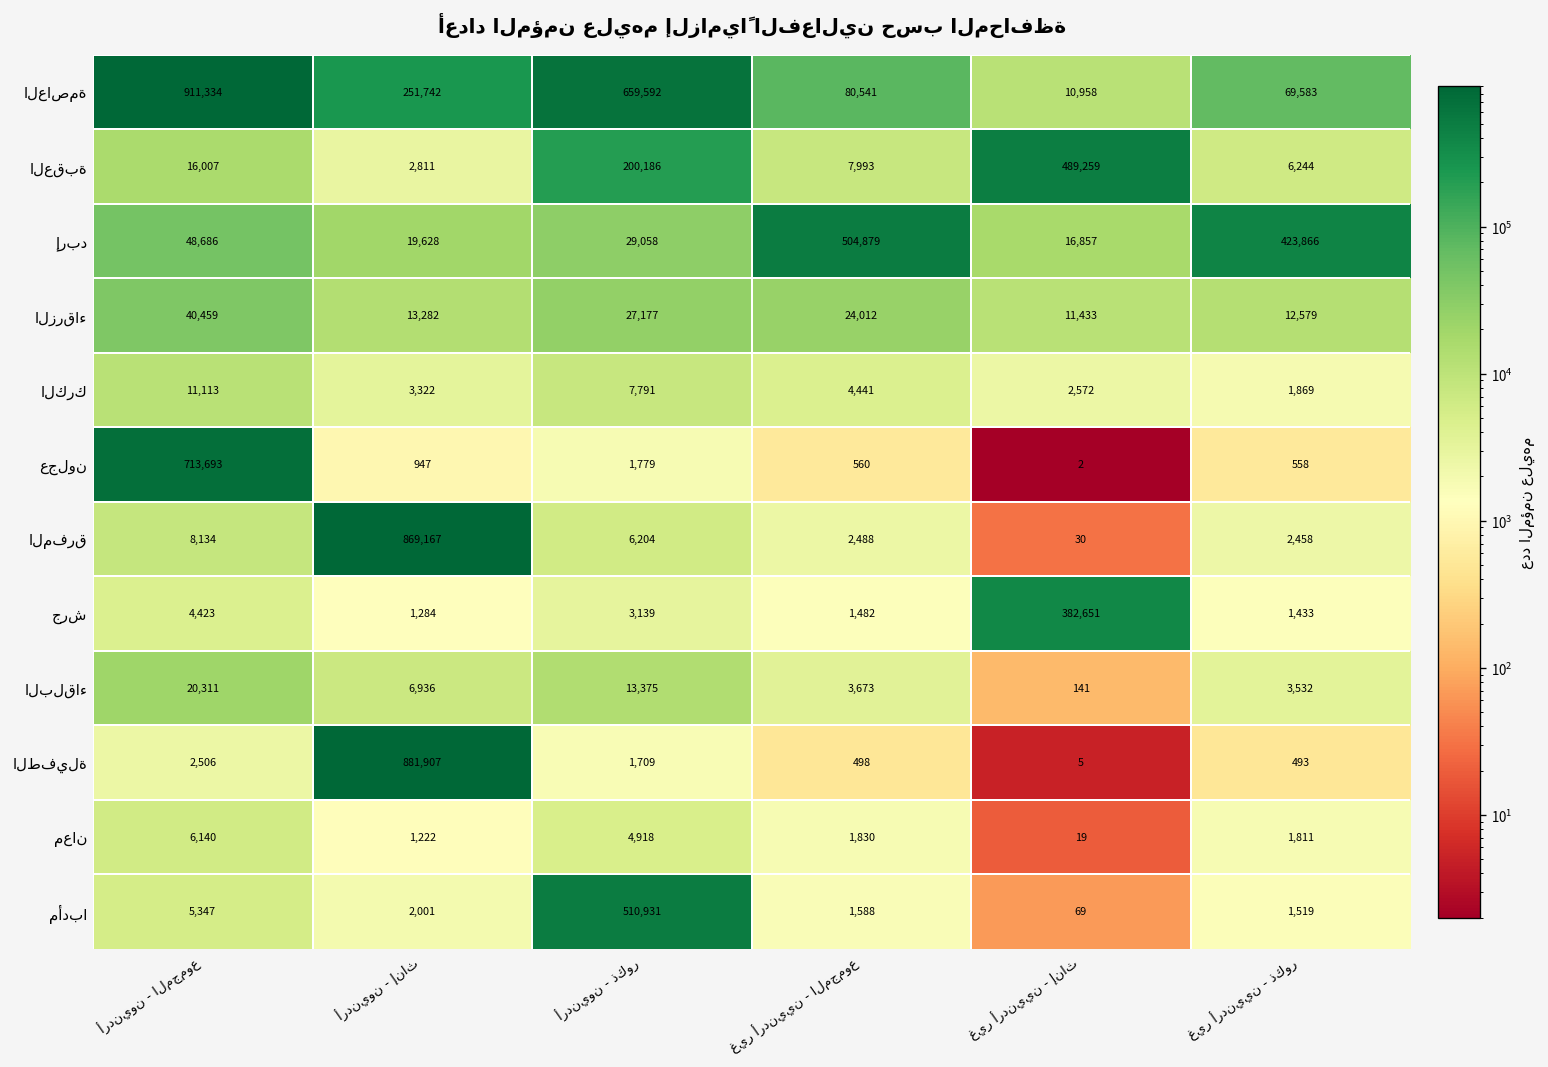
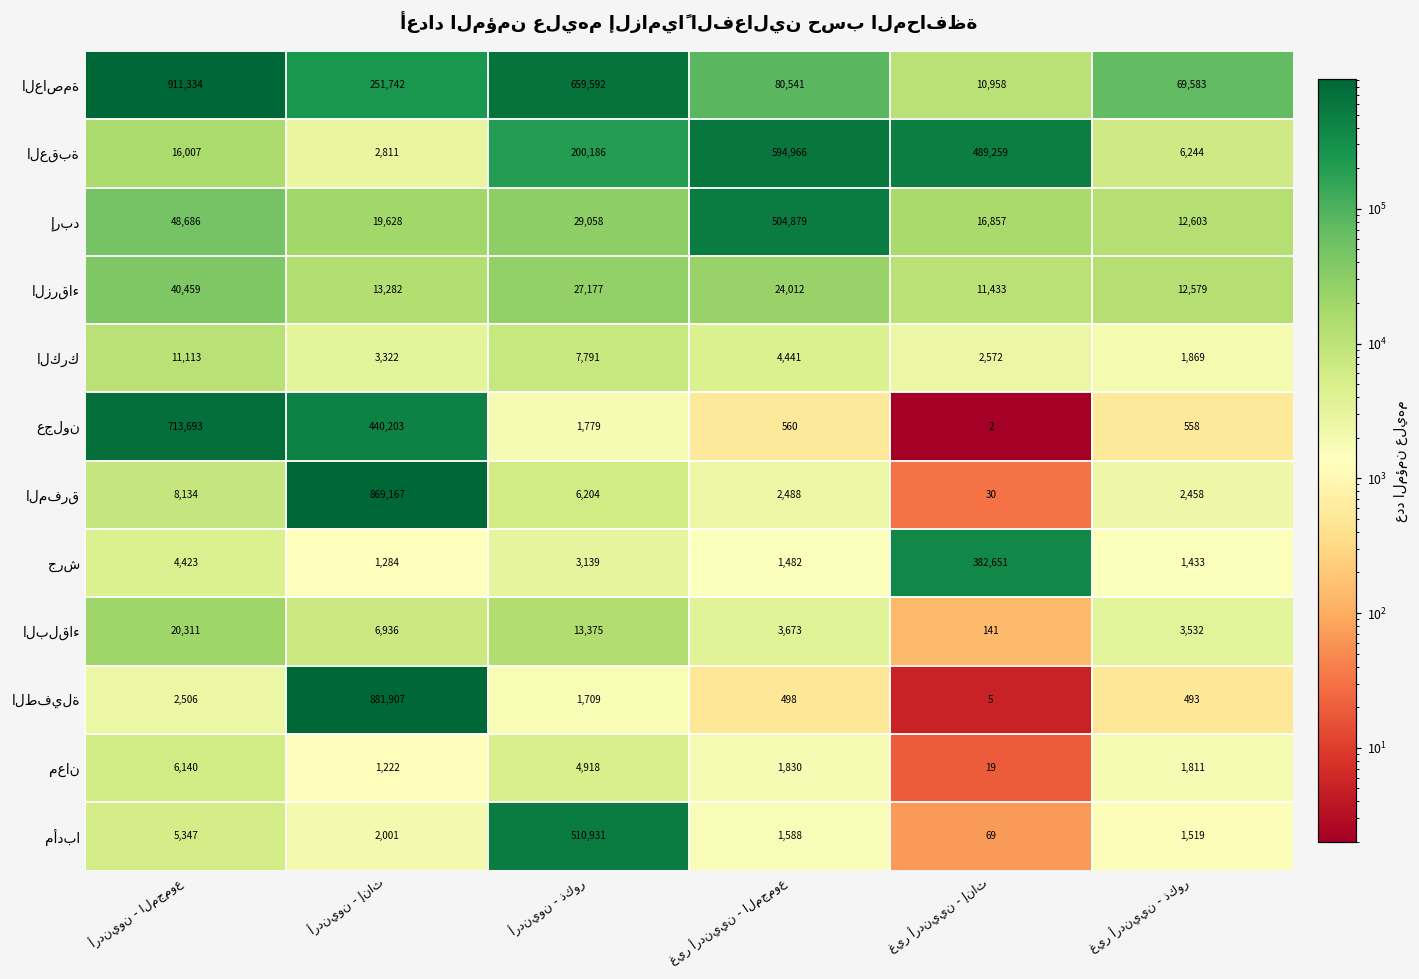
  {
    "العاصمة": {
      "أردنيون - المجموع": "911,334",
      "أردنيون - إناث": "251,742",
      "أردنيون - ذكور": "659,592",
      "غير أردنيين - المجموع": "80,541",
      "غير أردنيين - إناث": "10,958",
      "غير أردنيين - ذكور": "69,583"
    },
    "العقبة": {
      "أردنيون - المجموع": "16,007",
      "أردنيون - إناث": "2,811",
      "أردنيون - ذكور": "200,186",
-     "غير أردنيين - المجموع": "7,993",
+     "غير أردنيين - المجموع": "594,966",
      "غير أردنيين - إناث": "489,259",
      "غير أردنيين - ذكور": "6,244"
    },
    "إربد": {
      "أردنيون - المجموع": "48,686",
      "أردنيون - إناث": "19,628",
      "أردنيون - ذكور": "29,058",
      "غير أردنيين - المجموع": "504,879",
      "غير أردنيين - إناث": "16,857",
-     "غير أردنيين - ذكور": "423,866"
+     "غير أردنيين - ذكور": "12,603"
    },
    "الزرقاء": {
      "أردنيون - المجموع": "40,459",
      "أردنيون - إناث": "13,282",
      "أردنيون - ذكور": "27,177",
      "غير أردنيين - المجموع": "24,012",
      "غير أردنيين - إناث": "11,433",
      "غير أردنيين - ذكور": "12,579"
    },
    "الكرك": {
      "أردنيون - المجموع": "11,113",
      "أردنيون - إناث": "3,322",
      "أردنيون - ذكور": "7,791",
      "غير أردنيين - المجموع": "4,441",
      "غير أردنيين - إناث": "2,572",
      "غير أردنيين - ذكور": "1,869"
    },
    "عجلون": {
      "أردنيون - المجموع": "713,693",
-     "أردنيون - إناث": "947",
+     "أردنيون - إناث": "440,203",
      "أردنيون - ذكور": "1,779",
      "غير أردنيين - المجموع": "560",
      "غير أردنيين - إناث": "2",
      "غير أردنيين - ذكور": "558"
    },
    "المفرق": {
      "أردنيون - المجموع": "8,134",
      "أردنيون - إناث": "869,167",
      "أردنيون - ذكور": "6,204",
      "غير أردنيين - المجموع": "2,488",
      "غير أردنيين - إناث": "30",
      "غير أردنيين - ذكور": "2,458"
    },
    "جرش": {
      "أردنيون - المجموع": "4,423",
      "أردنيون - إناث": "1,284",
      "أردنيون - ذكور": "3,139",
      "غير أردنيين - المجموع": "1,482",
      "غير أردنيين - إناث": "382,651",
      "غير أردنيين - ذكور": "1,433"
    },
    "البلقاء": {
      "أردنيون - المجموع": "20,311",
      "أردنيون - إناث": "6,936",
      "أردنيون - ذكور": "13,375",
      "غير أردنيين - المجموع": "3,673",
      "غير أردنيين - إناث": "141",
      "غير أردنيين - ذكور": "3,532"
    },
    "الطفيلة": {
      "أردنيون - المجموع": "2,506",
      "أردنيون - إناث": "881,907",
      "أردنيون - ذكور": "1,709",
      "غير أردنيين - المجموع": "498",
      "غير أردنيين - إناث": "5",
      "غير أردنيين - ذكور": "493"
    },
    "معان": {
      "أردنيون - المجموع": "6,140",
      "أردنيون - إناث": "1,222",
      "أردنيون - ذكور": "4,918",
      "غير أردنيين - المجموع": "1,830",
      "غير أردنيين - إناث": "19",
      "غير أردنيين - ذكور": "1,811"
    },
    "مأدبا": {
      "أردنيون - المجموع": "5,347",
      "أردنيون - إناث": "2,001",
      "أردنيون - ذكور": "510,931",
      "غير أردنيين - المجموع": "1,588",
      "غير أردنيين - إناث": "69",
      "غير أردنيين - ذكور": "1,519"
    }
  }
